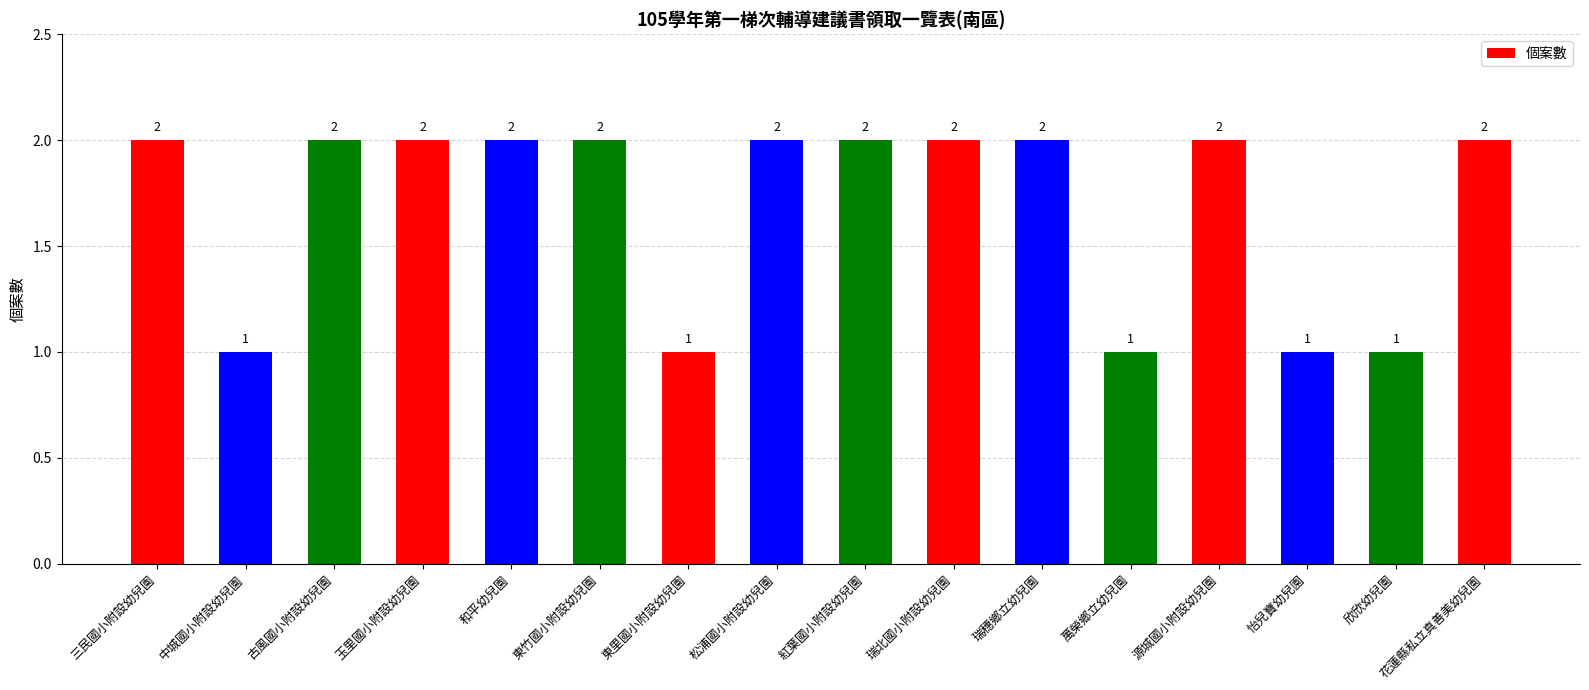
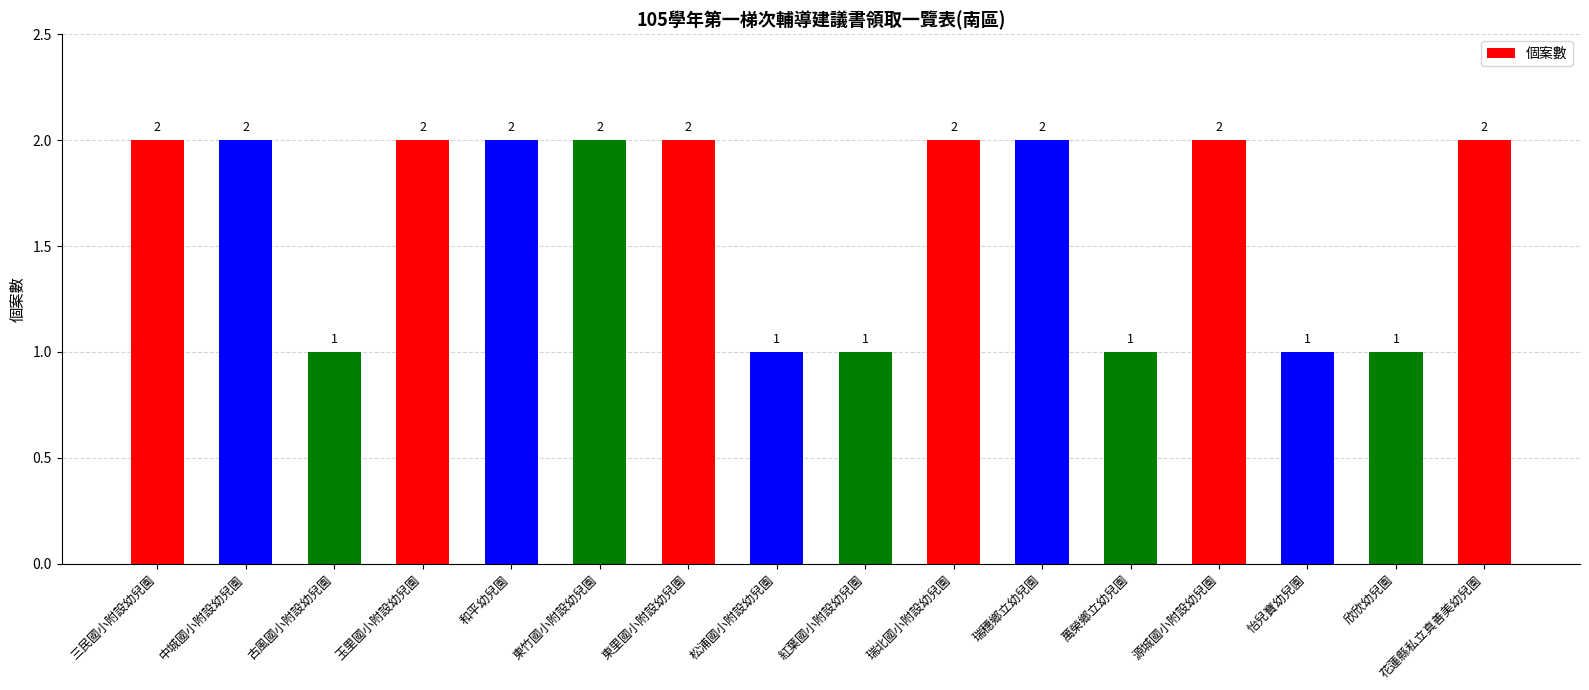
  {
    "三民國小附設幼兒園": 2,
-   "中城國小附設幼兒園": 1,
-   "古風國小附設幼兒園": 2,
+   "中城國小附設幼兒園": 2,
+   "古風國小附設幼兒園": 1,
    "玉里國小附設幼兒園": 2,
    "和平幼兒園": 2,
    "東竹國小附設幼兒園": 2,
-   "東里國小附設幼兒園": 1,
-   "松浦國小附設幼兒園": 2,
-   "紅葉國小附設幼兒園": 2,
+   "東里國小附設幼兒園": 2,
+   "松浦國小附設幼兒園": 1,
+   "紅葉國小附設幼兒園": 1,
    "瑞北國小附設幼兒園": 2,
    "瑞穗鄉立幼兒園": 2,
    "萬榮鄉立幼兒園": 1,
    "源城國小附設幼兒園": 2,
    "怡兒寶幼兒園": 1,
    "欣欣幼兒園": 1,
    "花蓮縣私立真善美幼兒園": 2
  }
